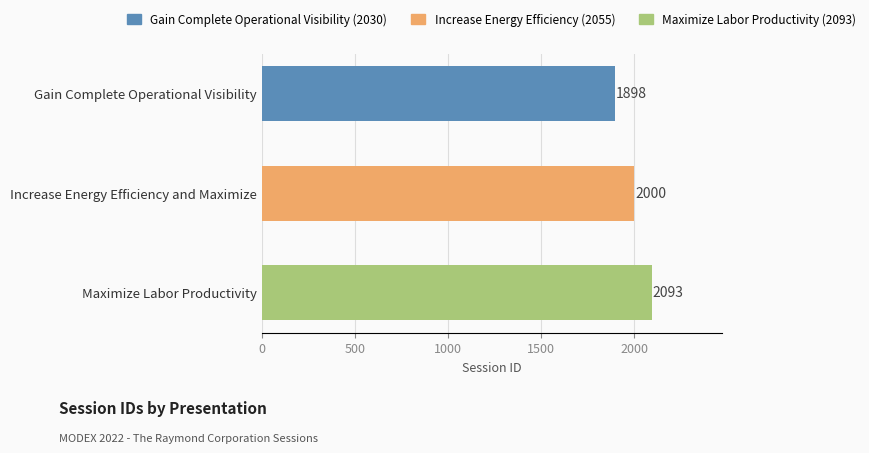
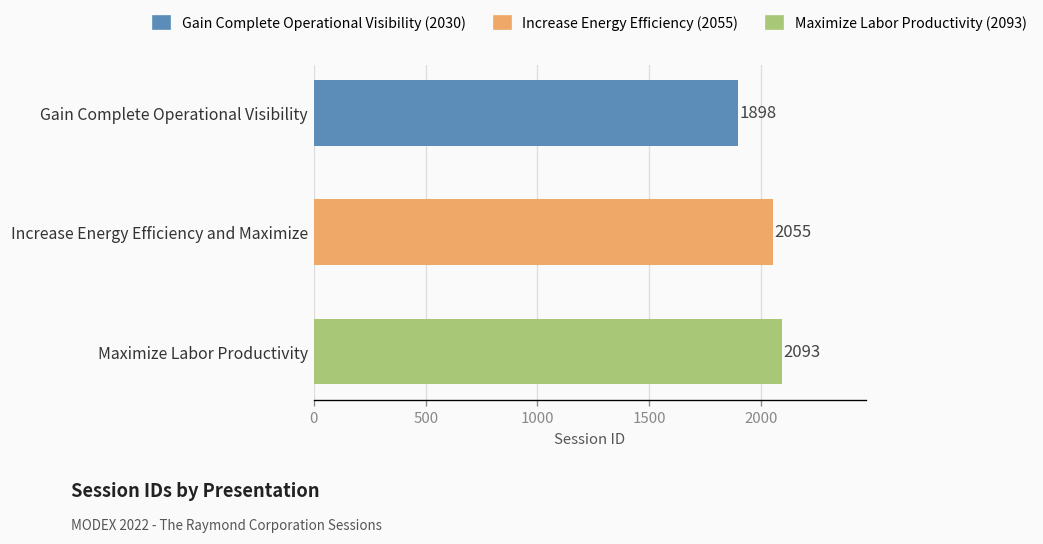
  {
    "Gain Complete Operational Visibility": 1898,
-   "Increase Energy Efficiency and Maximize": 2000,
+   "Increase Energy Efficiency and Maximize": 2055,
    "Maximize Labor Productivity": 2093
  }
